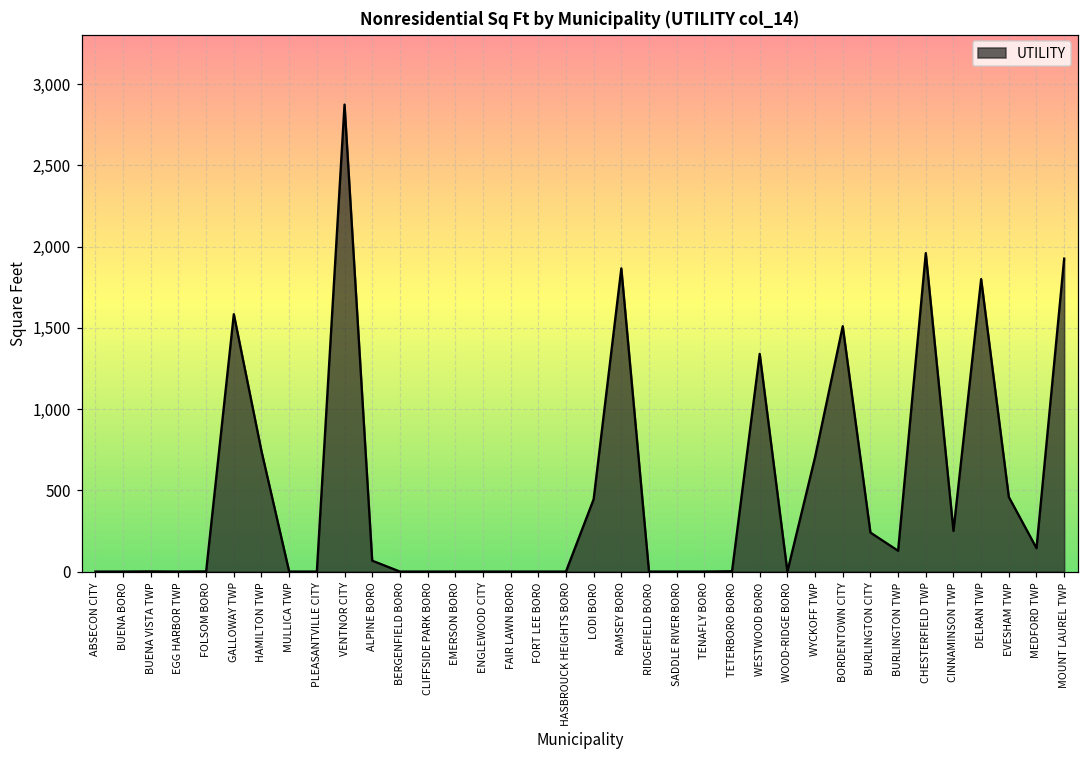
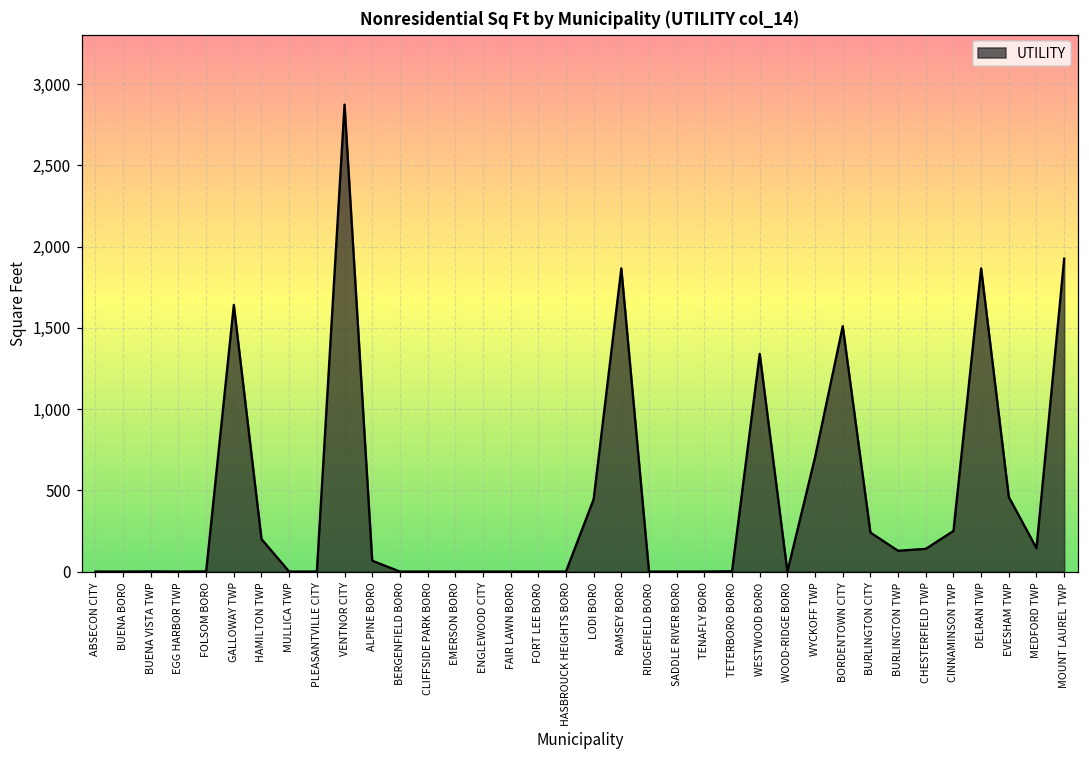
  {
    "ABSECON CITY": "0",
    "BUENA BORO": "0",
    "BUENA VISTA TWP": "0",
    "EGG HARBOR TWP": "0",
    "FOLSOM BORO": "0",
-   "GALLOWAY TWP": "1,580",
-   "HAMILTON TWP": "740",
+   "GALLOWAY TWP": "1,640",
+   "HAMILTON TWP": "200",
    "MULLICA TWP": "0",
    "PLEASANTVILLE CITY": "0",
    "VENTNOR CITY": "2,870",
    "ALPINE BORO": "70",
    "BERGENFIELD BORO": "0",
    "CLIFFSIDE PARK BORO": "0",
    "EMERSON BORO": "0",
    "ENGLEWOOD CITY": "0",
    "FAIR LAWN BORO": "0",
    "FORT LEE BORO": "0",
    "HASBROUCK HEIGHTS BORO": "0",
    "LODI BORO": "450",
    "RAMSEY BORO": "1,870",
    "RIDGEFIELD BORO": "0",
    "SADDLE RIVER BORO": "0",
    "TENAFLY BORO": "0",
    "TETERBORO BORO": "0",
    "WESTWOOD BORO": "1,340",
    "WOOD-RIDGE BORO": "0",
    "WYCKOFF TWP": "700",
    "BORDENTOWN CITY": "1,510",
    "BURLINGTON CITY": "240",
    "BURLINGTON TWP": "130",
-   "CHESTERFIELD TWP": "1,960",
+   "CHESTERFIELD TWP": "140",
    "CINNAMINSON TWP": "250",
-   "DELRAN TWP": "1,800",
+   "DELRAN TWP": "1,870",
    "EVESHAM TWP": "460",
    "MEDFORD TWP": "140",
    "MOUNT LAUREL TWP": "1,930"
  }
